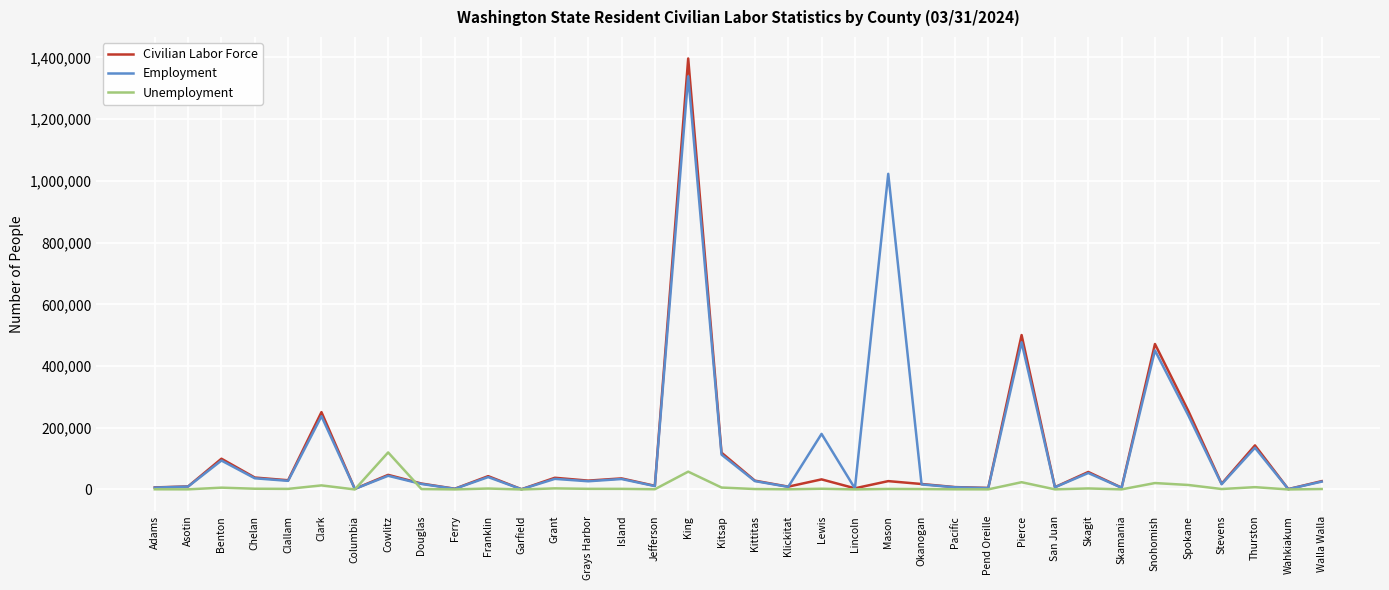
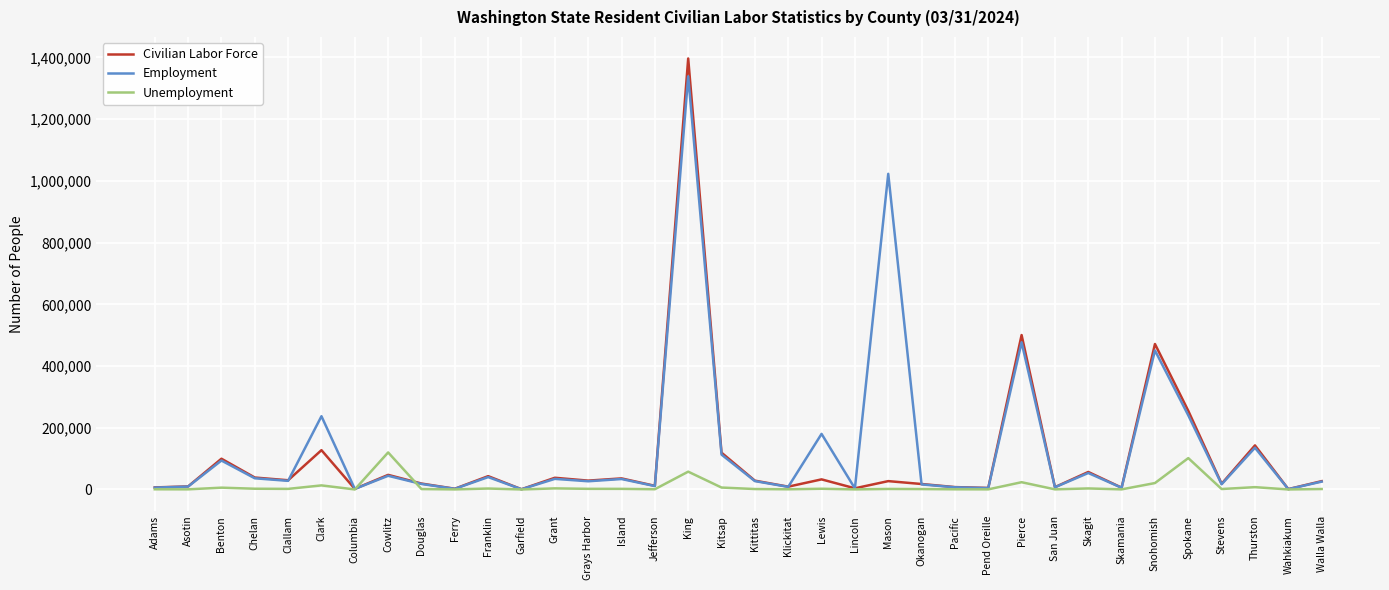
  {
    "Civilian Labor Force": {
-     "Clark": "250,000",
+     "Clark": "130,000",
      "King": "1,400,000",
      "Lewis": "30,000",
      "Mason": "30,000",
      "Pierce": "500,000",
      "Snohomish": "470,000",
      "Spokane": "250,000"
    },
    "Employment": {
      "Clark": "240,000",
      "King": "1,340,000",
      "Lewis": "180,000",
      "Mason": "1,020,000",
      "Pierce": "480,000",
      "Snohomish": "450,000",
      "Spokane": "240,000"
    },
    "Unemployment": {
      "Asotin": "0",
      "Benton": "10,000",
      "Chelan": "0",
      "Clallam": "0",
      "Clark": "10,000",
      "Cowlitz": "120,000",
      "Douglas": "0",
      "Franklin": "0",
      "Grant": "0",
      "Grays Harbor": "0",
      "Island": "0",
      "Jefferson": "0",
      "King": "60,000",
      "Kitsap": "10,000",
      "Kittitas": "0",
      "Lewis": "0",
      "Mason": "0",
      "Okanogan": "0",
      "Pierce": "20,000",
      "Skagit": "0",
      "Snohomish": "20,000",
-     "Spokane": "10,000",
+     "Spokane": "100,000",
      "Stevens": "0",
      "Thurston": "10,000",
      "Walla Walla": "0"
    }
  }
